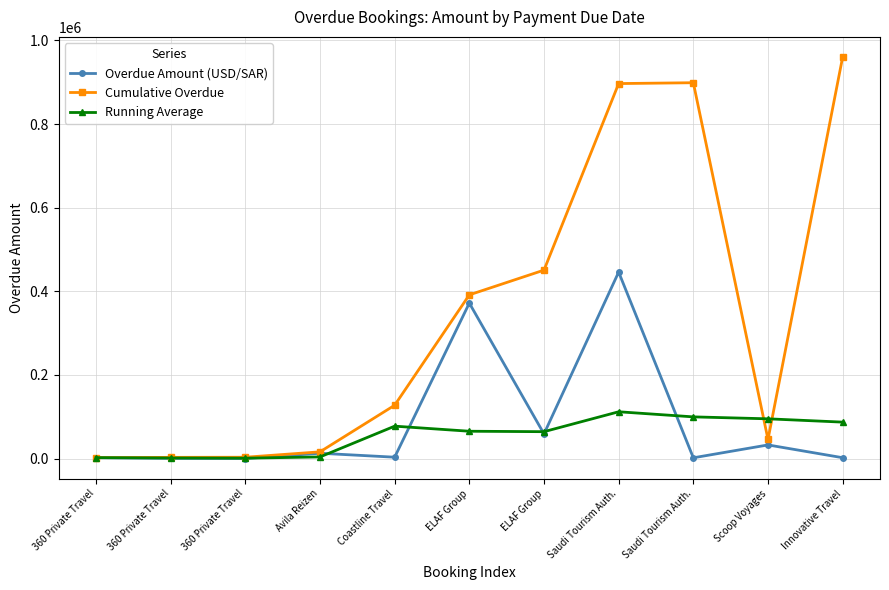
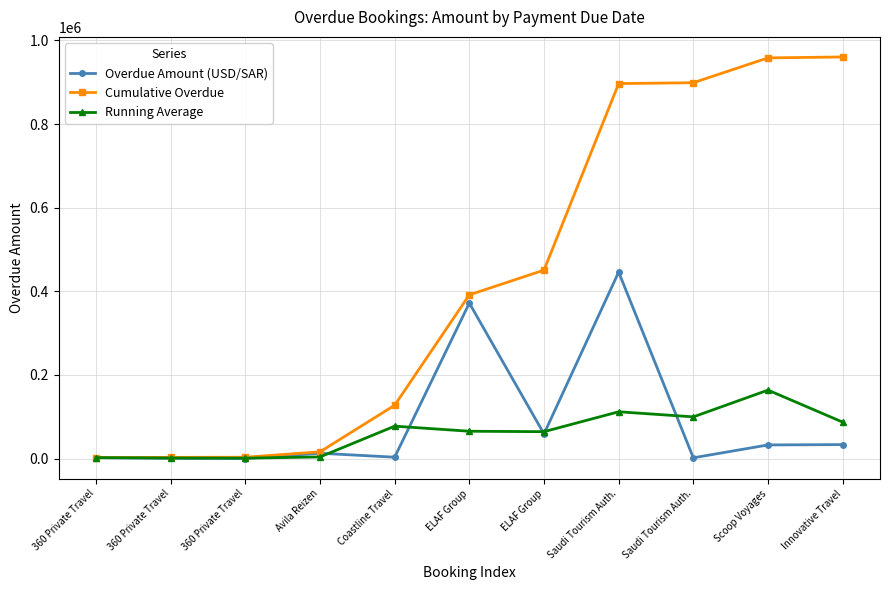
  {
    "Overdue Amount (USD/SAR)": {
      "Coastline Travel": 0,
      "Scoop Voyages": 30000,
-     "Innovative Travel": 0
+     "Innovative Travel": 30000
    },
    "Cumulative Overdue": {
      "Coastline Travel": 130000,
-     "Scoop Voyages": 50000,
+     "Scoop Voyages": 960000,
      "Innovative Travel": 960000
    },
    "Running Average": {
      "Avila Reizen": 0,
      "Coastline Travel": 80000,
-     "Scoop Voyages": 100000,
+     "Scoop Voyages": 160000,
      "Innovative Travel": 90000
    }
  }
